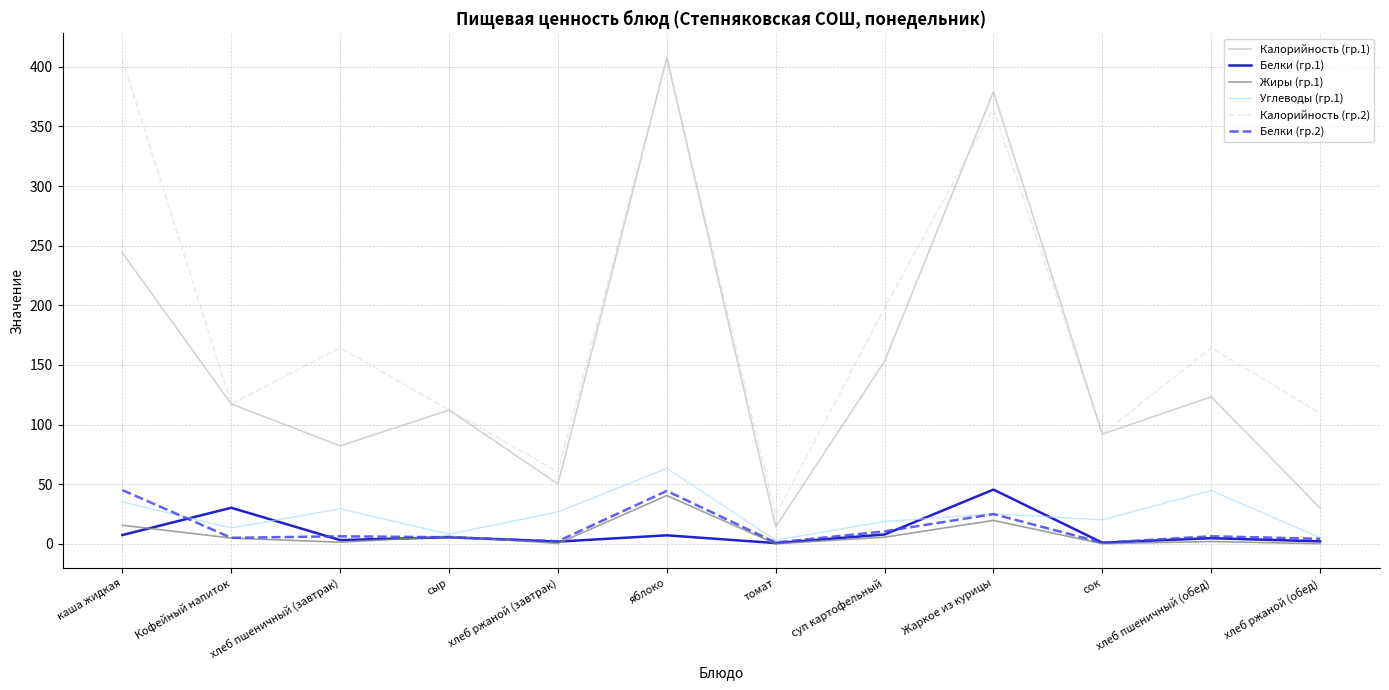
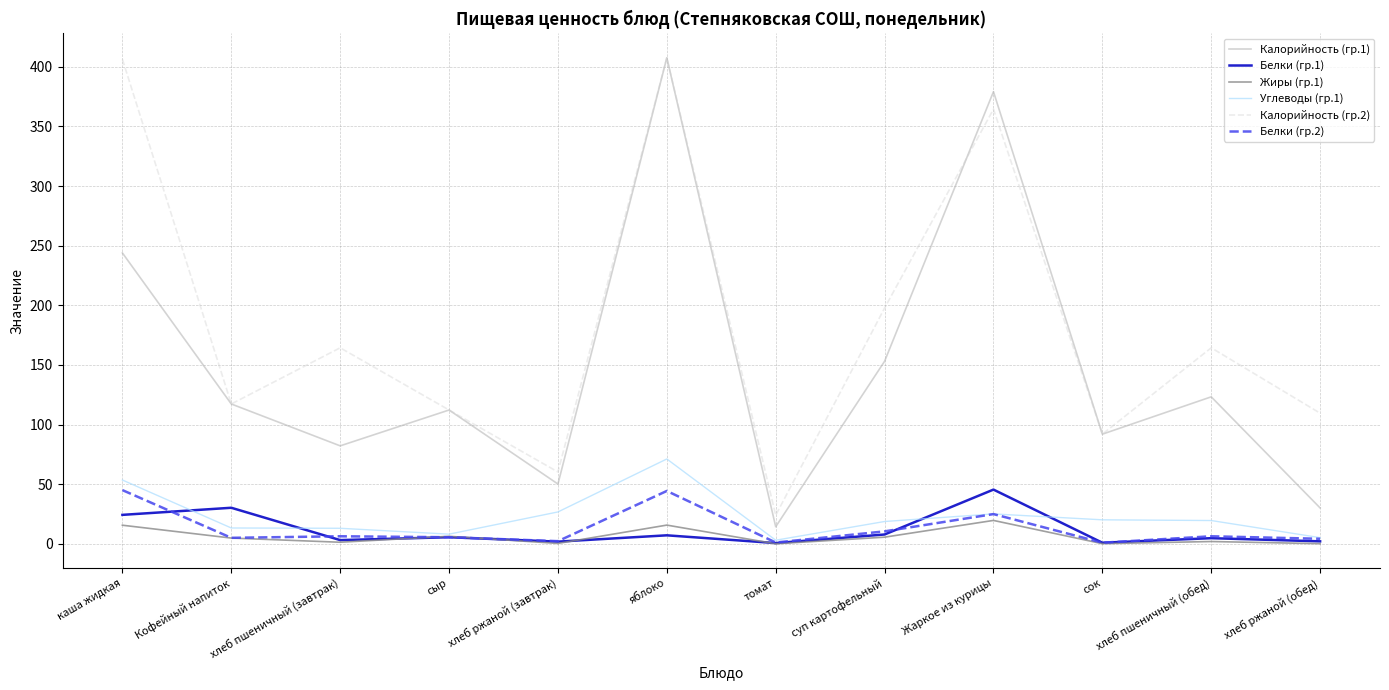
  {
    "Белки (гр.1)": {
-     "каша жидкая": 7,
+     "каша жидкая": 24,
      "Кофейный напиток": 30,
      "яблоко": 7,
      "суп картофельный": 8,
      "Жаркое из курицы": 46
    },
    "Жиры (гр.1)": {
      "каша жидкая": 16,
-     "яблоко": 41,
+     "яблоко": 16,
      "суп картофельный": 6,
      "Жаркое из курицы": 20,
      "хлеб пшеничный (обед)": 2
    },
    "Углеводы (гр.1)": {
-     "каша жидкая": 35,
+     "каша жидкая": 54,
      "Кофейный напиток": 13,
-     "хлеб пшеничный (завтрак)": 29,
+     "хлеб пшеничный (завтрак)": 13,
      "хлеб ржаной (завтрак)": 27,
-     "яблоко": 63,
+     "яблоко": 71,
      "суп картофельный": 19,
      "сок": 20,
-     "хлеб пшеничный (обед)": 45
+     "хлеб пшеничный (обед)": 20
    },
    "Белки (гр.2)": {
      "каша жидкая": 45,
      "хлеб пшеничный (завтрак)": 6,
      "яблоко": 44,
      "суп картофельный": 11
    }
  }
